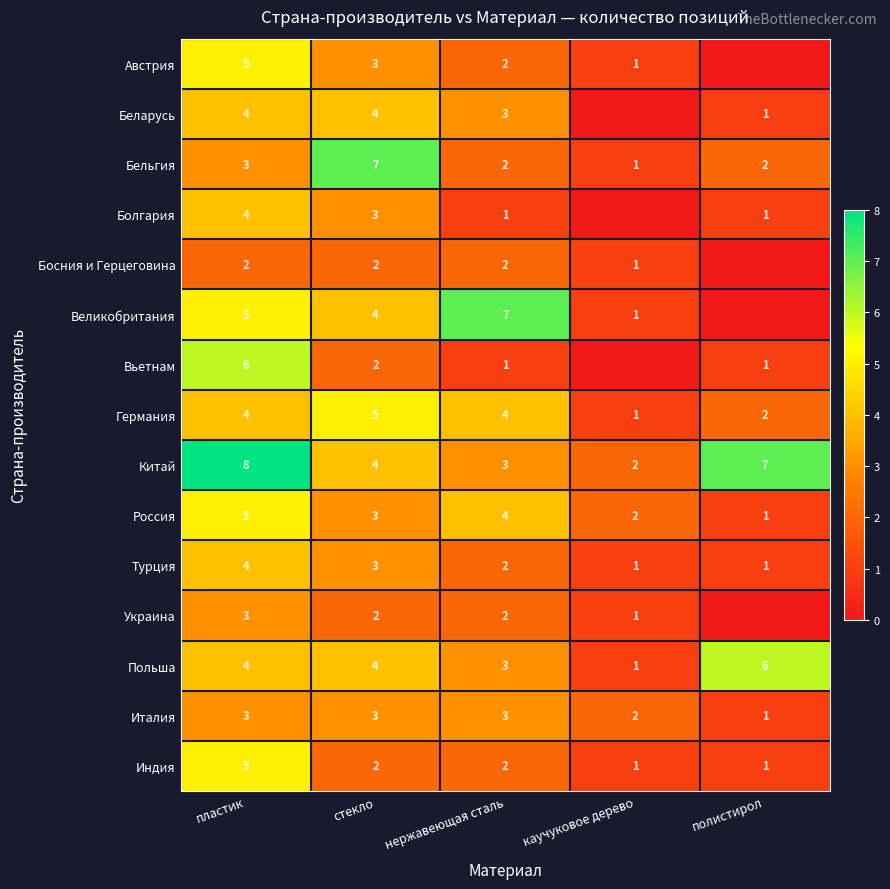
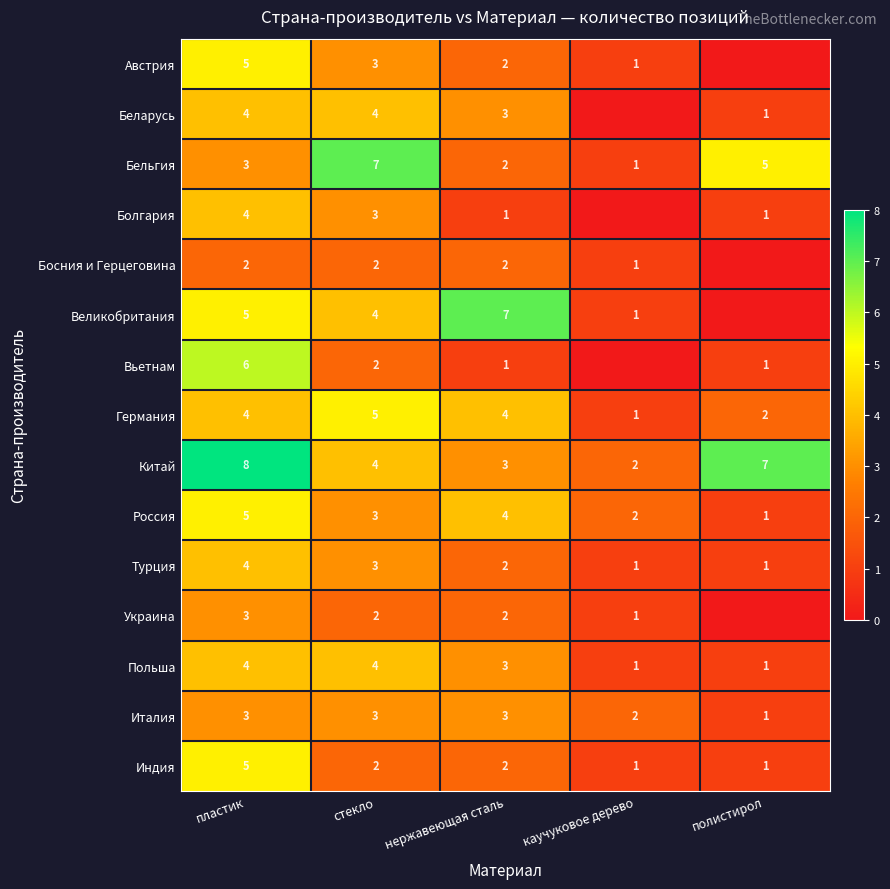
  {
    "Австрия": {
      "пластик": 5,
      "стекло": 3,
      "нержавеющая сталь": 2,
      "каучуковое дерево": 1
    },
    "Беларусь": {
      "пластик": 4,
      "стекло": 4,
      "нержавеющая сталь": 3,
      "полистирол": 1
    },
    "Бельгия": {
      "пластик": 3,
      "стекло": 7,
      "нержавеющая сталь": 2,
      "каучуковое дерево": 1,
-     "полистирол": 2
+     "полистирол": 5
    },
    "Болгария": {
      "пластик": 4,
      "стекло": 3,
      "нержавеющая сталь": 1,
      "полистирол": 1
    },
    "Босния и Герцеговина": {
      "пластик": 2,
      "стекло": 2,
      "нержавеющая сталь": 2,
      "каучуковое дерево": 1
    },
    "Великобритания": {
      "пластик": 5,
      "стекло": 4,
      "нержавеющая сталь": 7,
      "каучуковое дерево": 1
    },
    "Вьетнам": {
      "пластик": 6,
      "стекло": 2,
      "нержавеющая сталь": 1,
      "полистирол": 1
    },
    "Германия": {
      "пластик": 4,
      "стекло": 5,
      "нержавеющая сталь": 4,
      "каучуковое дерево": 1,
      "полистирол": 2
    },
    "Китай": {
      "пластик": 8,
      "стекло": 4,
      "нержавеющая сталь": 3,
      "каучуковое дерево": 2,
      "полистирол": 7
    },
    "Россия": {
      "пластик": 5,
      "стекло": 3,
      "нержавеющая сталь": 4,
      "каучуковое дерево": 2,
      "полистирол": 1
    },
    "Турция": {
      "пластик": 4,
      "стекло": 3,
      "нержавеющая сталь": 2,
      "каучуковое дерево": 1,
      "полистирол": 1
    },
    "Украина": {
      "пластик": 3,
      "стекло": 2,
      "нержавеющая сталь": 2,
      "каучуковое дерево": 1
    },
    "Польша": {
      "пластик": 4,
      "стекло": 4,
      "нержавеющая сталь": 3,
      "каучуковое дерево": 1,
-     "полистирол": 6
+     "полистирол": 1
    },
    "Италия": {
      "пластик": 3,
      "стекло": 3,
      "нержавеющая сталь": 3,
      "каучуковое дерево": 2,
      "полистирол": 1
    },
    "Индия": {
      "пластик": 5,
      "стекло": 2,
      "нержавеющая сталь": 2,
      "каучуковое дерево": 1,
      "полистирол": 1
    }
  }
